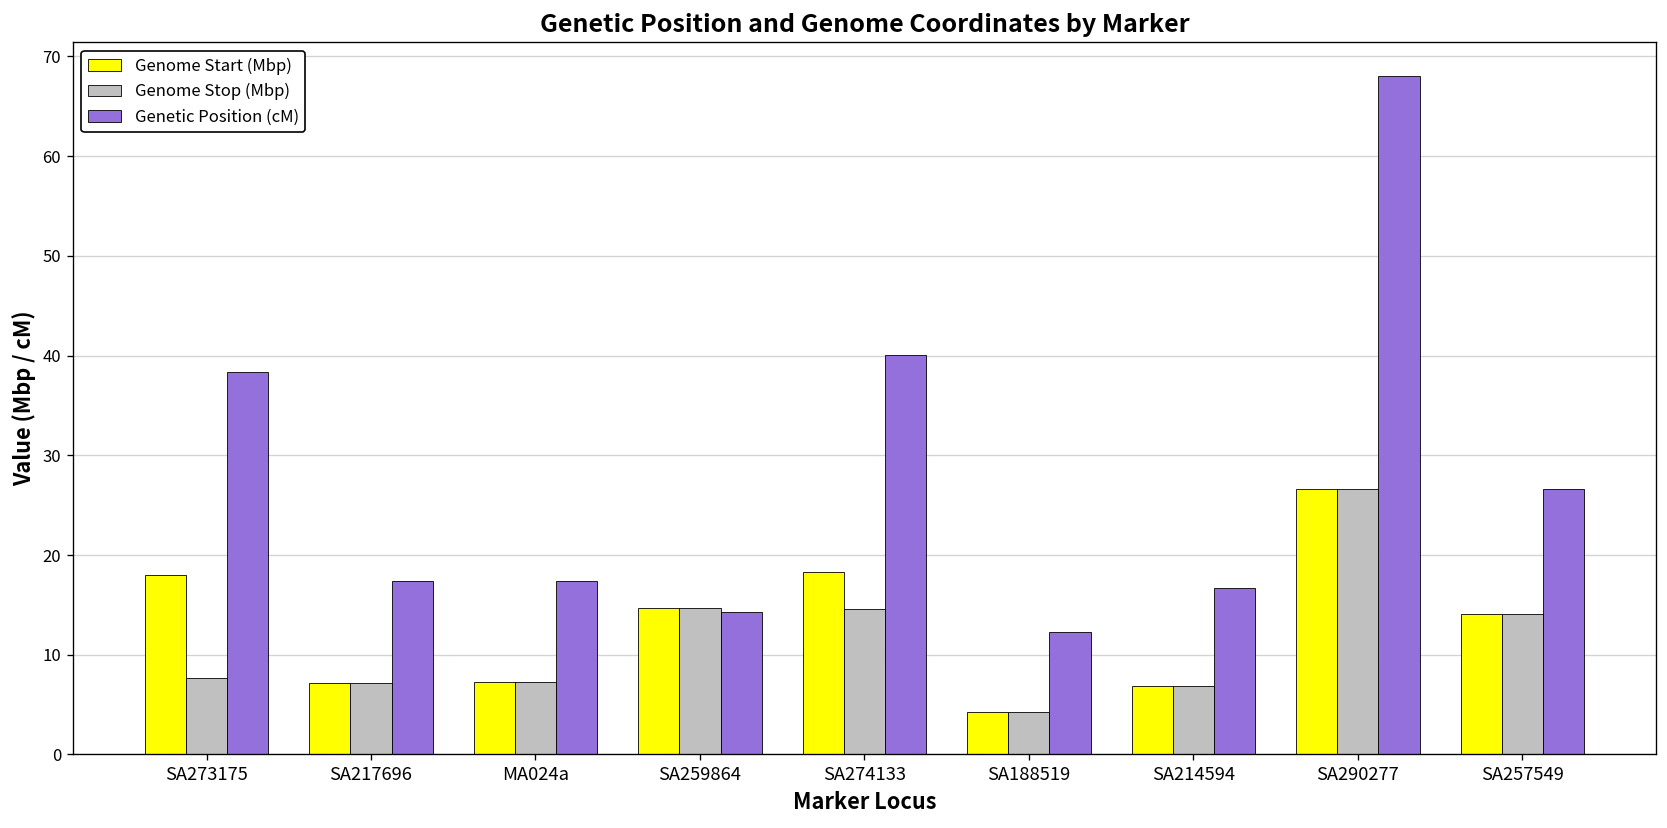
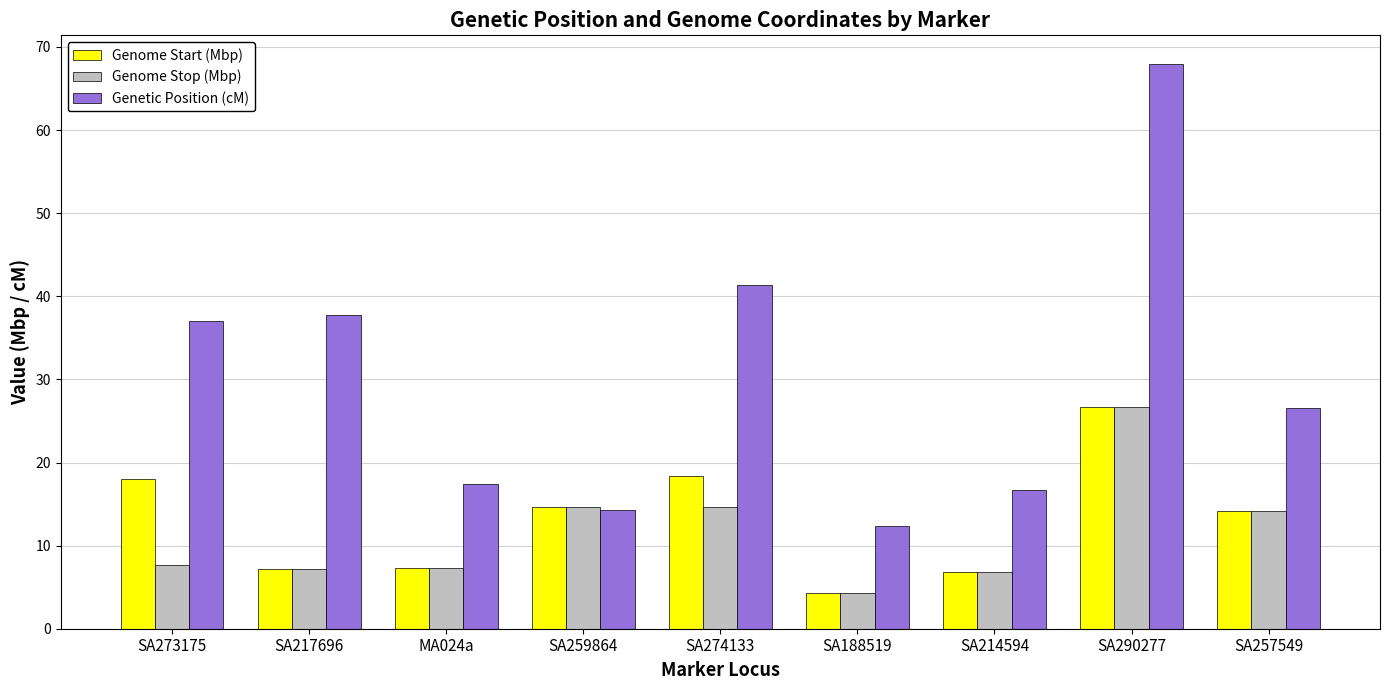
  {
    "Genome Start (Mbp)": {
      "SA273175": 18,
      "SA217696": 7,
      "MA024a": 7,
      "SA259864": 15,
      "SA274133": 18,
      "SA188519": 4,
      "SA214594": 7,
      "SA290277": 27,
      "SA257549": 14
    },
    "Genome Stop (Mbp)": {
      "SA273175": 8,
      "SA217696": 7,
      "MA024a": 7,
      "SA259864": 15,
      "SA274133": 15,
      "SA188519": 4,
      "SA214594": 7,
      "SA290277": 27,
      "SA257549": 14
    },
    "Genetic Position (cM)": {
-     "SA273175": 38,
-     "SA217696": 17,
+     "SA273175": 37,
+     "SA217696": 38,
      "MA024a": 17,
      "SA259864": 14,
-     "SA274133": 40,
+     "SA274133": 41,
      "SA188519": 12,
      "SA214594": 17,
      "SA290277": 68,
      "SA257549": 27
    }
  }
